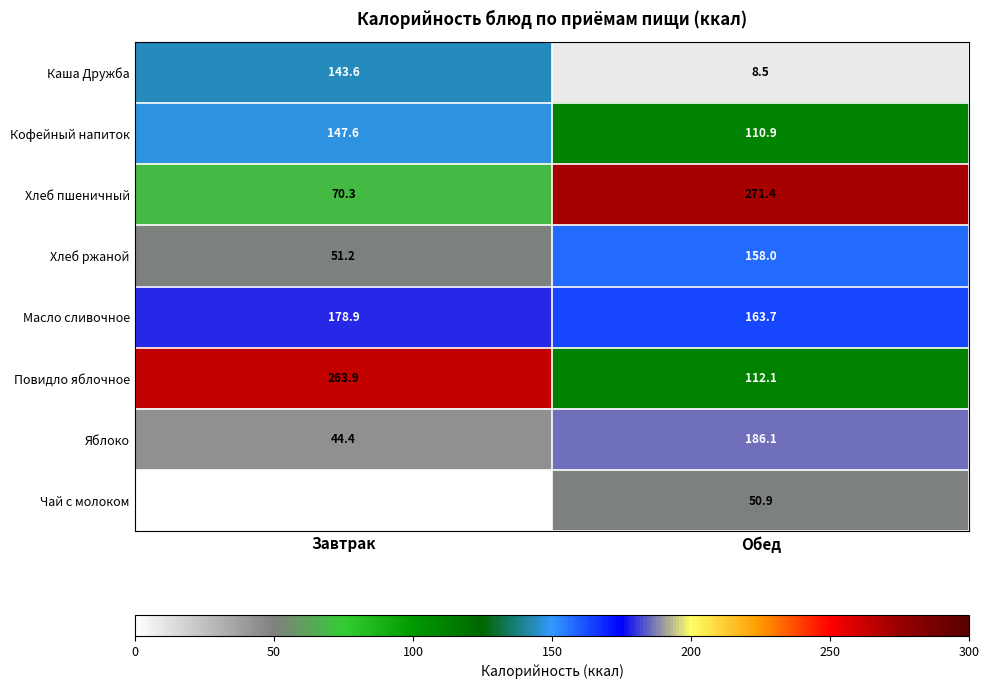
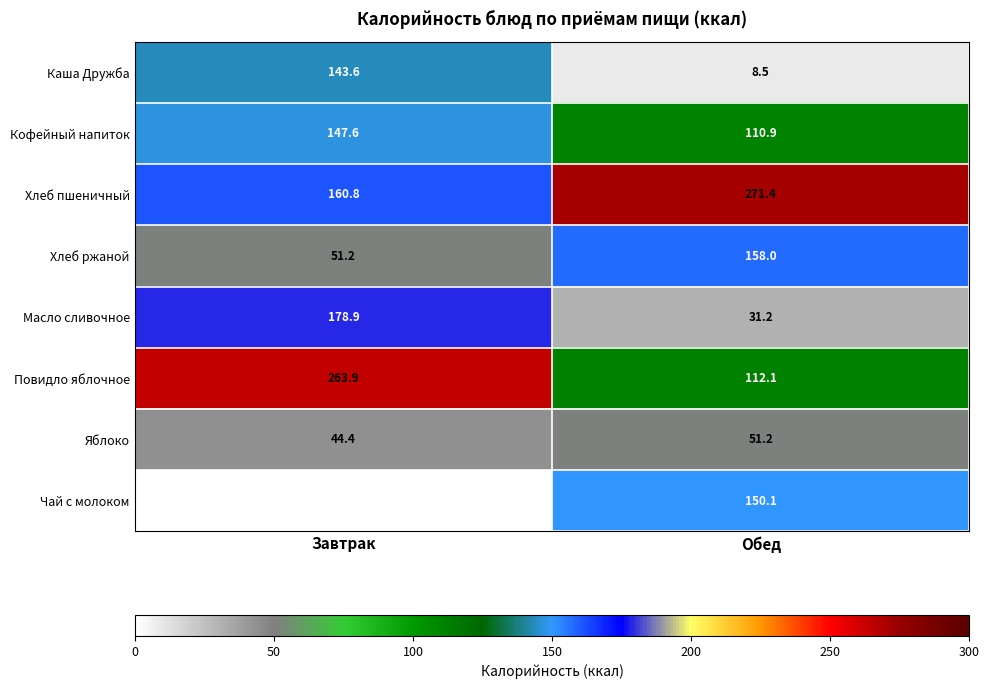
  {
    "Каша Дружба": {
      "Завтрак": 143.6,
      "Обед": 8.5
    },
    "Кофейный напиток": {
      "Завтрак": 147.6,
      "Обед": 110.9
    },
    "Хлеб пшеничный": {
-     "Завтрак": 70.3,
+     "Завтрак": 160.8,
      "Обед": 271.4
    },
    "Хлеб ржаной": {
      "Завтрак": 51.2,
      "Обед": 158.0
    },
    "Масло сливочное": {
      "Завтрак": 178.9,
-     "Обед": 163.7
+     "Обед": 31.2
    },
    "Повидло яблочное": {
      "Завтрак": 263.9,
      "Обед": 112.1
    },
    "Яблоко": {
      "Завтрак": 44.4,
-     "Обед": 186.1
+     "Обед": 51.2
    },
    "Чай с молоком": {
-     "Обед": 50.9
+     "Обед": 150.1
    }
  }
